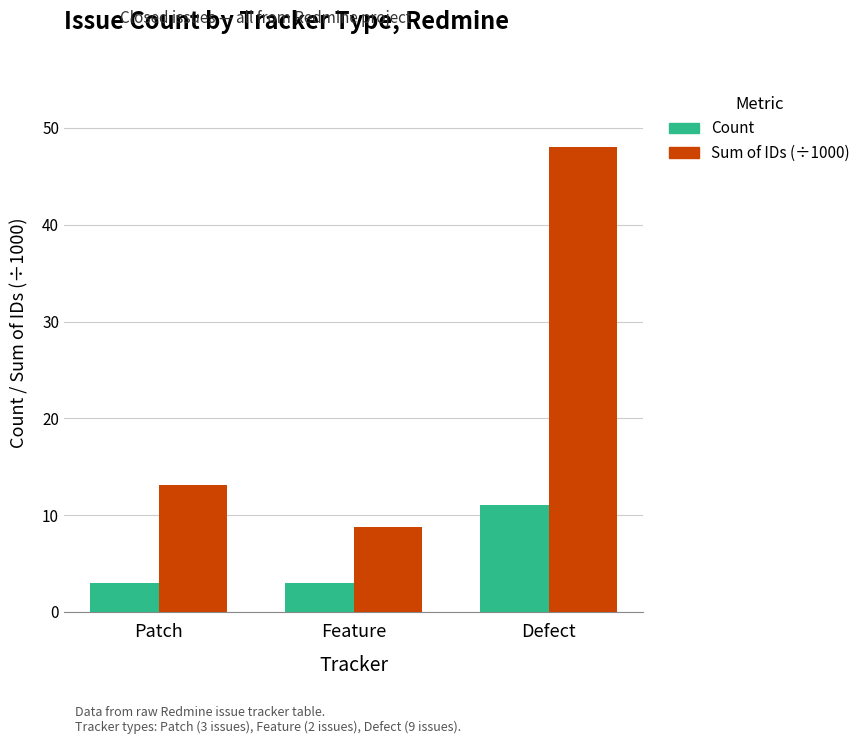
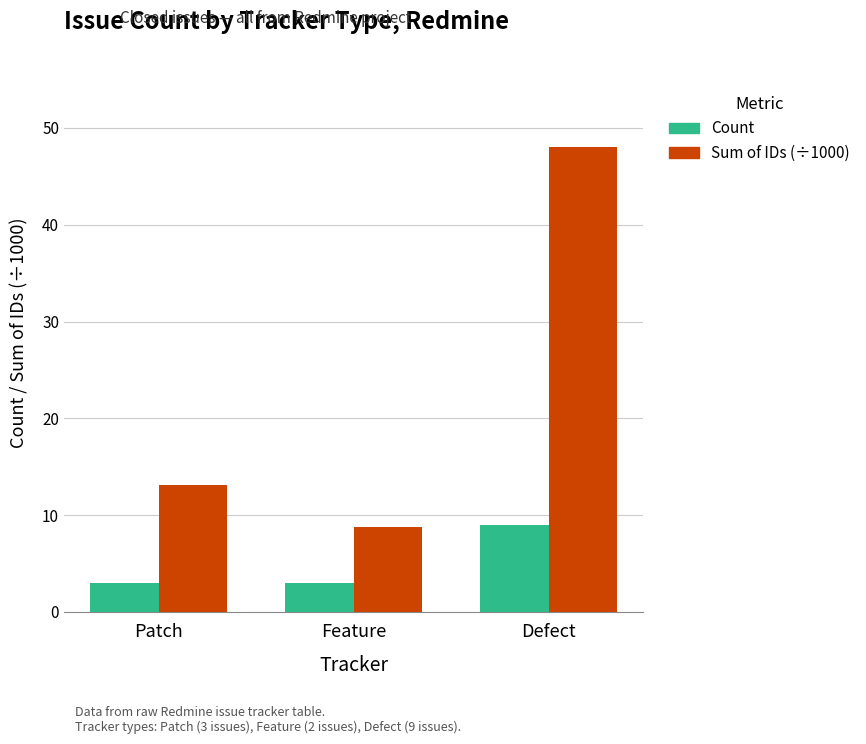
  {
    "Count": {
      "Patch": 3,
      "Feature": 3,
-     "Defect": 11
+     "Defect": 9
    },
    "Sum of IDs (÷1000)": {
      "Patch": 13,
      "Feature": 9,
      "Defect": 48
    }
  }
